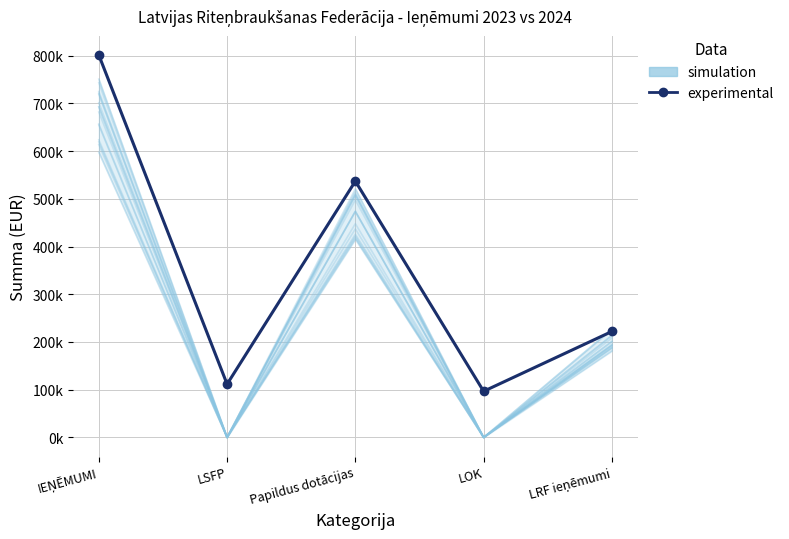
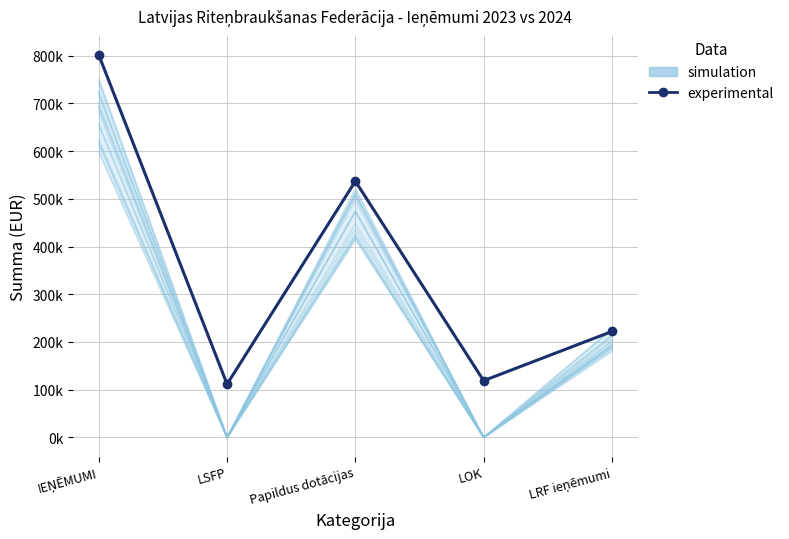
  {
    "experimental": {
      "IEŅĒMUMI": 800000,
      "LSFP": 110000,
      "Papildus dotācijas": 540000,
-     "LOK": 100000
+     "LOK": 120000
    }
  }
